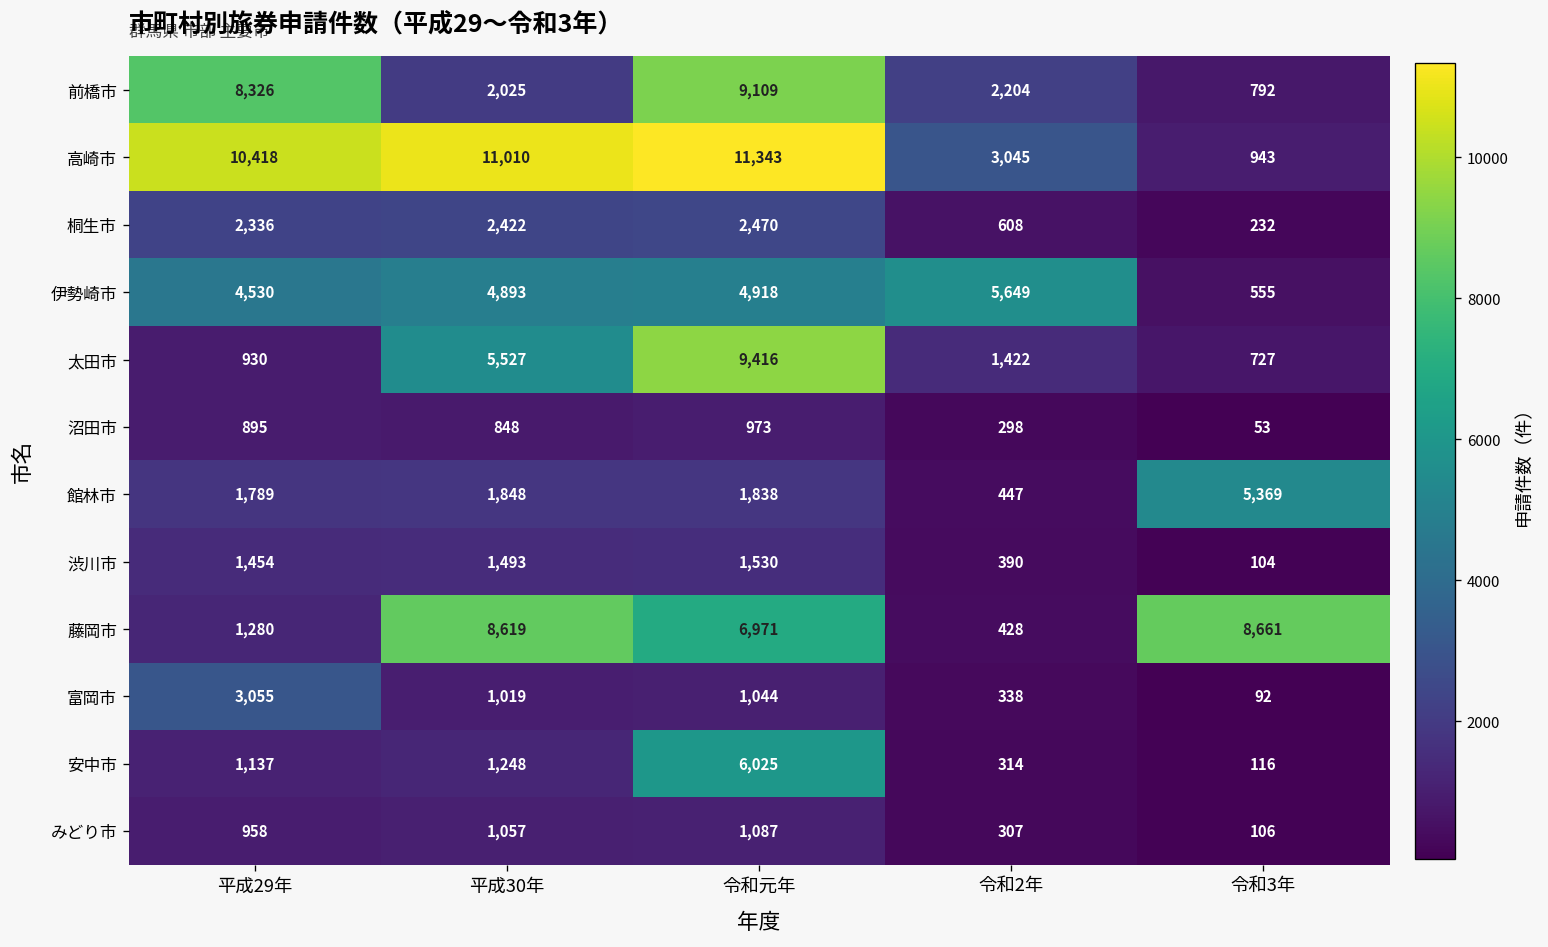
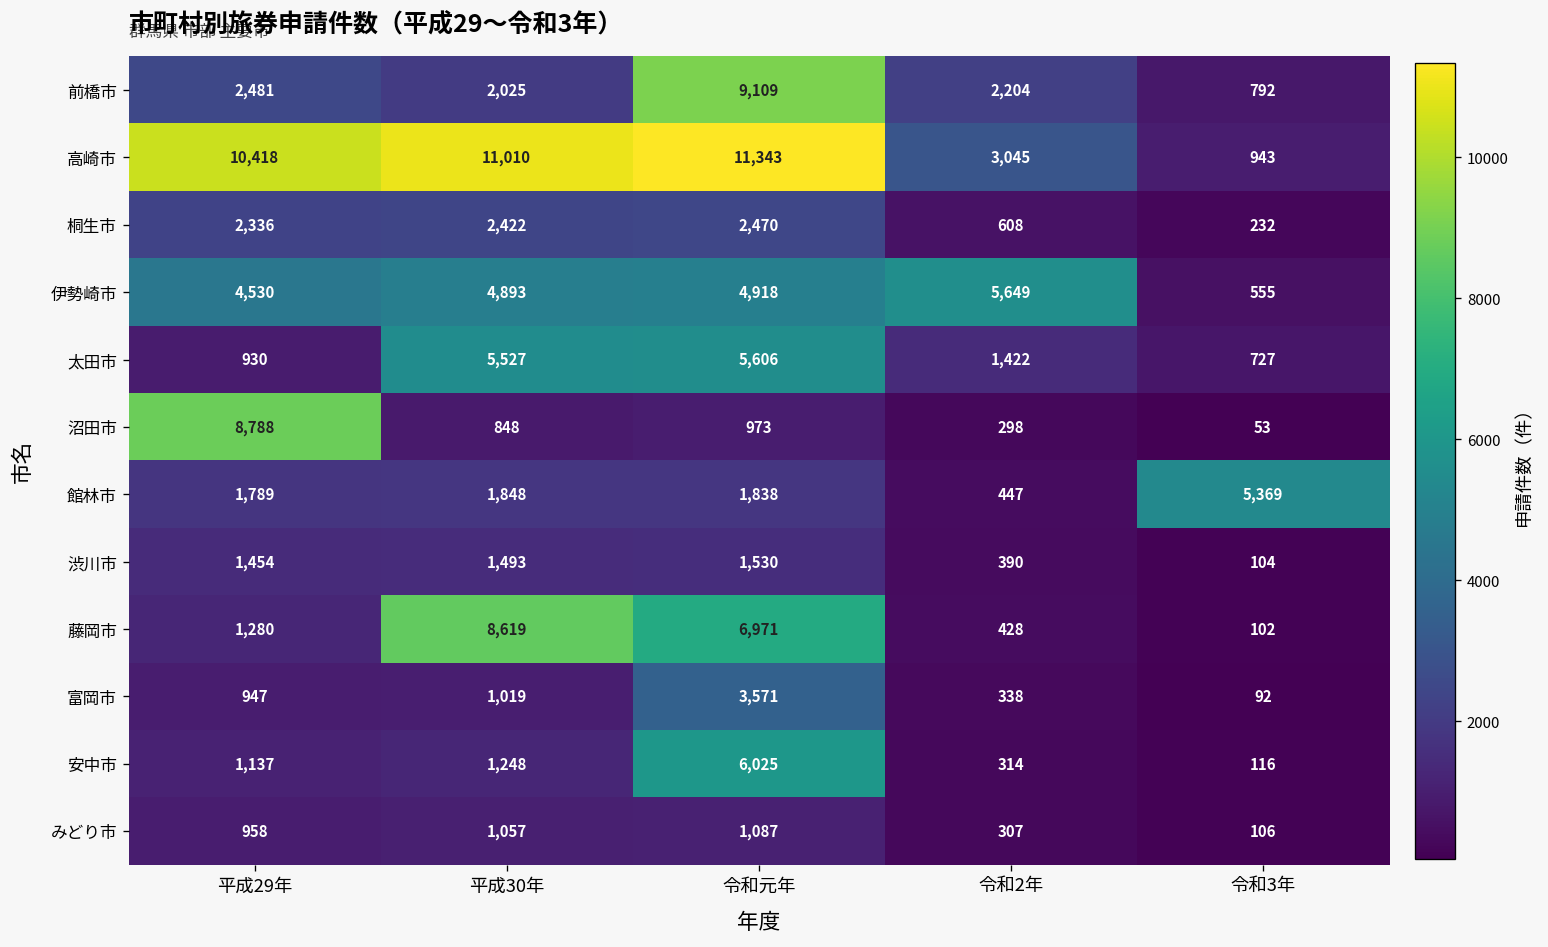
  {
    "前橋市": {
-     "平成29年": "8,326",
+     "平成29年": "2,481",
      "平成30年": "2,025",
      "令和元年": "9,109",
      "令和2年": "2,204",
      "令和3年": "792"
    },
    "高崎市": {
      "平成29年": "10,418",
      "平成30年": "11,010",
      "令和元年": "11,343",
      "令和2年": "3,045",
      "令和3年": "943"
    },
    "桐生市": {
      "平成29年": "2,336",
      "平成30年": "2,422",
      "令和元年": "2,470",
      "令和2年": "608",
      "令和3年": "232"
    },
    "伊勢崎市": {
      "平成29年": "4,530",
      "平成30年": "4,893",
      "令和元年": "4,918",
      "令和2年": "5,649",
      "令和3年": "555"
    },
    "太田市": {
      "平成29年": "930",
      "平成30年": "5,527",
-     "令和元年": "9,416",
+     "令和元年": "5,606",
      "令和2年": "1,422",
      "令和3年": "727"
    },
    "沼田市": {
-     "平成29年": "895",
+     "平成29年": "8,788",
      "平成30年": "848",
      "令和元年": "973",
      "令和2年": "298",
      "令和3年": "53"
    },
    "館林市": {
      "平成29年": "1,789",
      "平成30年": "1,848",
      "令和元年": "1,838",
      "令和2年": "447",
      "令和3年": "5,369"
    },
    "渋川市": {
      "平成29年": "1,454",
      "平成30年": "1,493",
      "令和元年": "1,530",
      "令和2年": "390",
      "令和3年": "104"
    },
    "藤岡市": {
      "平成29年": "1,280",
      "平成30年": "8,619",
      "令和元年": "6,971",
      "令和2年": "428",
-     "令和3年": "8,661"
+     "令和3年": "102"
    },
    "富岡市": {
-     "平成29年": "3,055",
+     "平成29年": "947",
      "平成30年": "1,019",
-     "令和元年": "1,044",
+     "令和元年": "3,571",
      "令和2年": "338",
      "令和3年": "92"
    },
    "安中市": {
      "平成29年": "1,137",
      "平成30年": "1,248",
      "令和元年": "6,025",
      "令和2年": "314",
      "令和3年": "116"
    },
    "みどり市": {
      "平成29年": "958",
      "平成30年": "1,057",
      "令和元年": "1,087",
      "令和2年": "307",
      "令和3年": "106"
    }
  }
